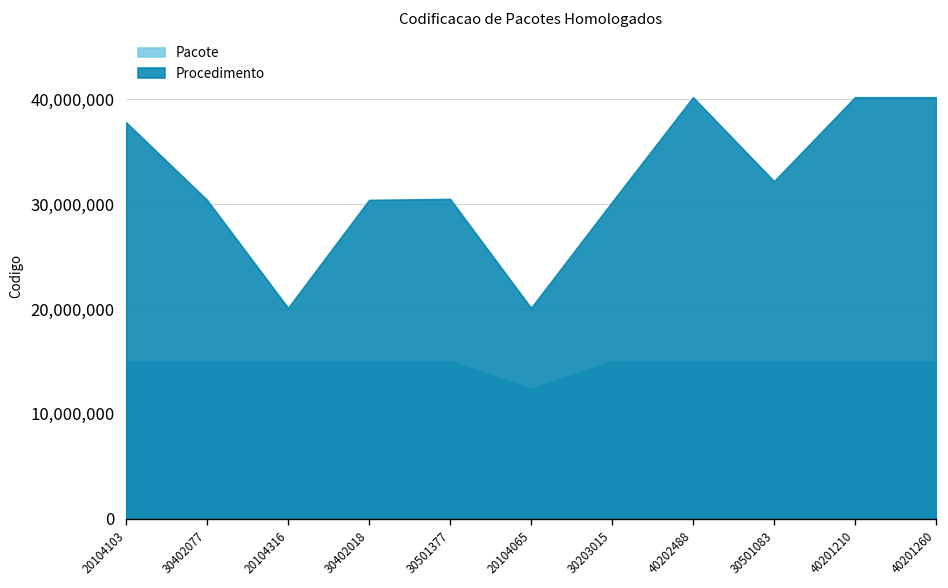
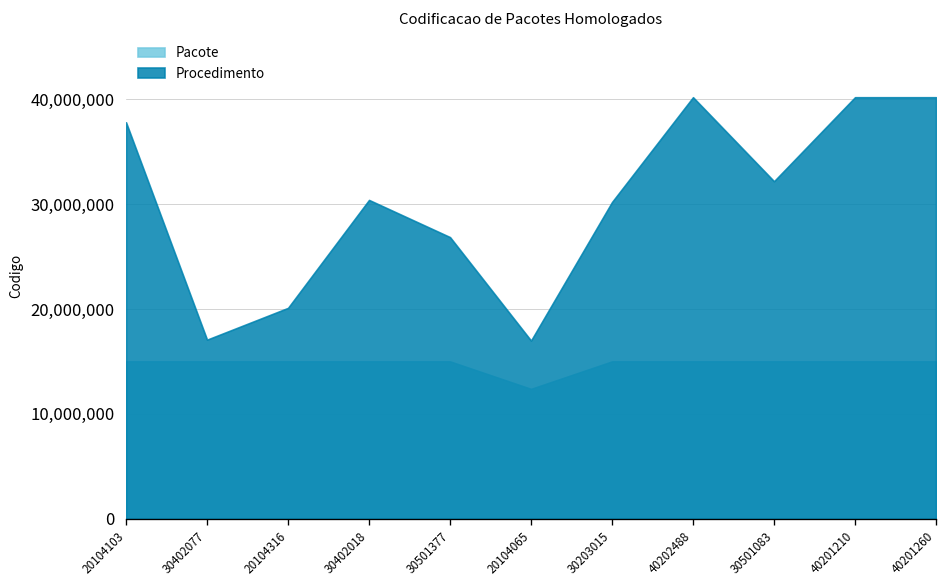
  {
    "Pacote": {
      "20104103": "15,000,000",
      "30402077": "15,000,000",
      "20104316": "15,000,000",
      "30402018": "15,000,000",
      "30501377": "15,000,000",
      "20104065": "12,000,000",
      "30203015": "15,000,000",
      "40202488": "15,000,000",
      "30501083": "15,000,000",
      "40201210": "15,000,000",
      "40201260": "15,000,000"
    },
    "Procedimento": {
      "20104103": "38,000,000",
-     "30402077": "30,000,000",
+     "30402077": "17,000,000",
      "20104316": "20,000,000",
      "30402018": "30,000,000",
-     "30501377": "31,000,000",
-     "20104065": "20,000,000",
+     "30501377": "27,000,000",
+     "20104065": "17,000,000",
      "30203015": "30,000,000",
      "40202488": "40,000,000",
      "30501083": "32,000,000",
      "40201210": "40,000,000",
      "40201260": "40,000,000"
    }
  }
